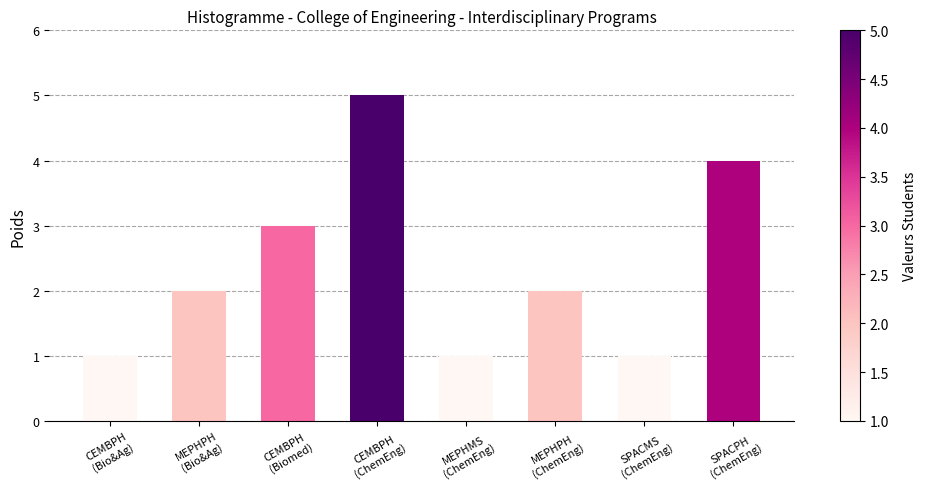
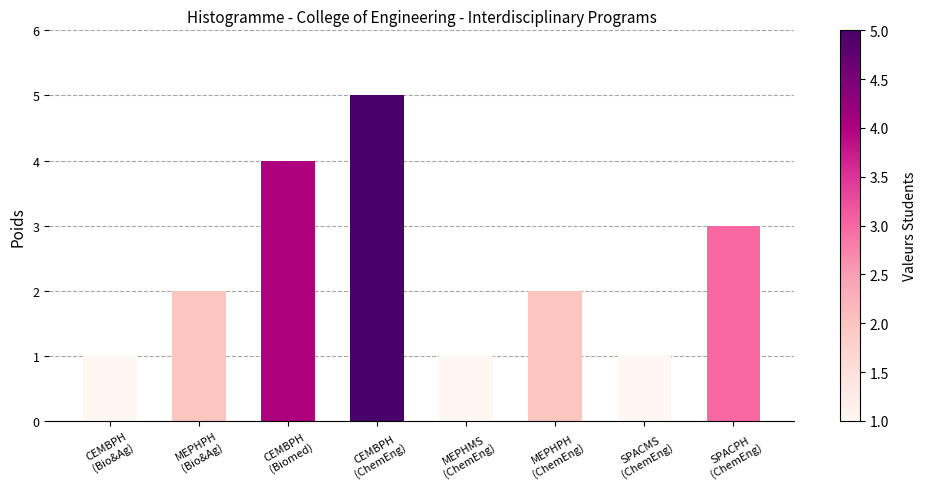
  {
    "CEMBPH (Bio&Ag)": 1,
    "MEPHPH (Bio&Ag)": 2,
-   "CEMBPH (Biomed)": 3,
+   "CEMBPH (Biomed)": 4,
    "CEMBPH (ChemEng)": 5,
    "MEPHMS (ChemEng)": 1,
    "MEPHPH (ChemEng)": 2,
    "SPACMS (ChemEng)": 1,
-   "SPACPH (ChemEng)": 4
+   "SPACPH (ChemEng)": 3
  }
